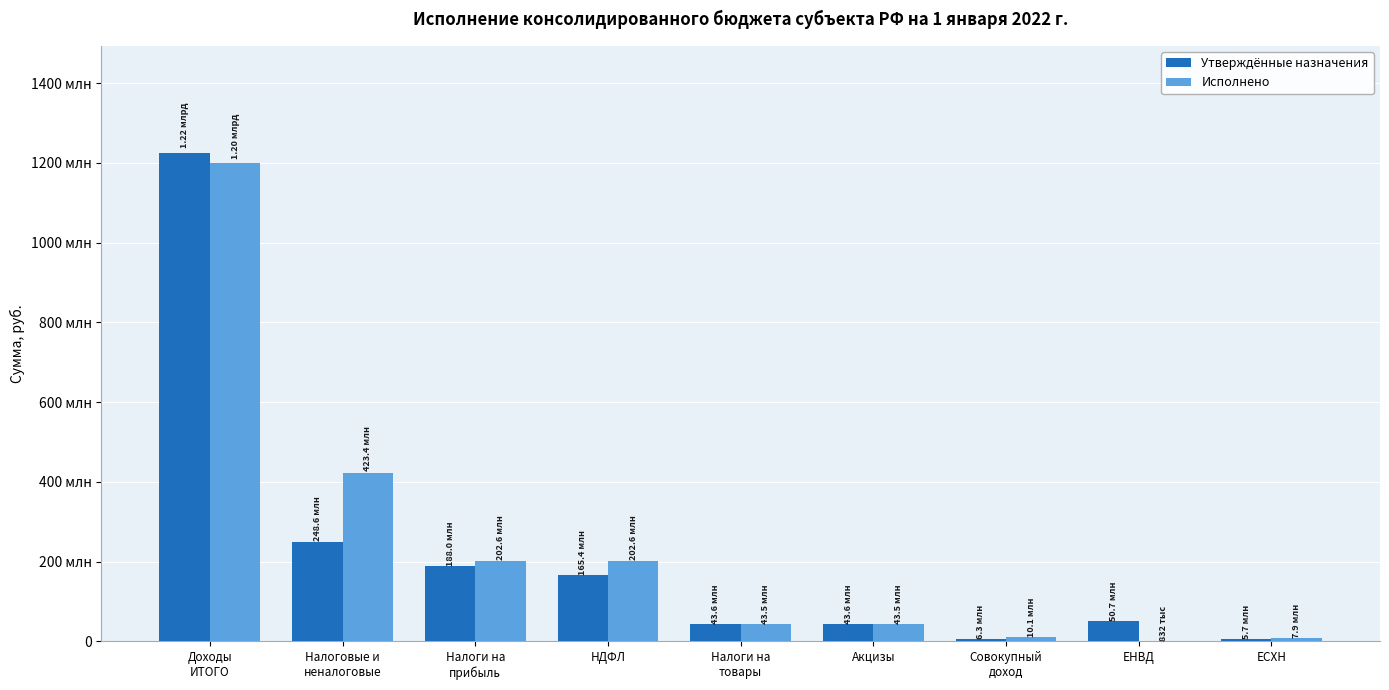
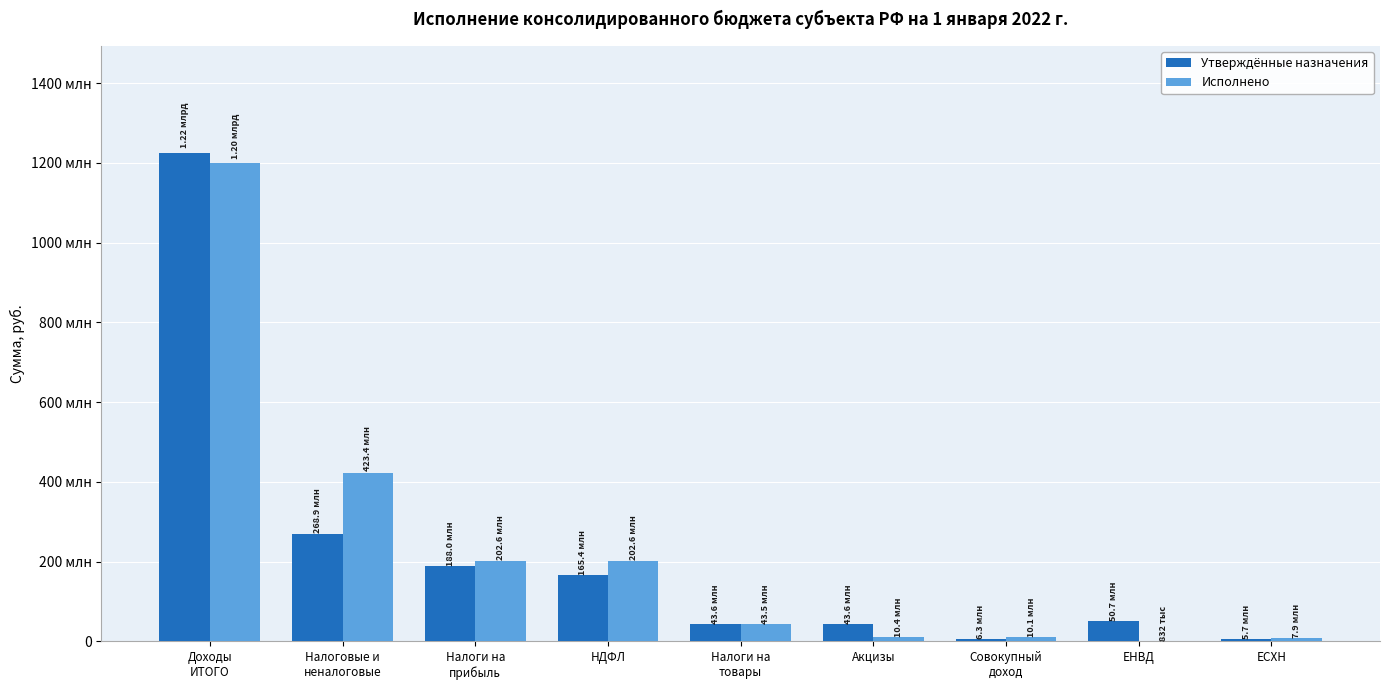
  {
    "Утверждённые назначения": {
-     "Налоговые и неналоговые": 248.6
+     "Налоговые и неналоговые": 268.9
    },
    "Исполнено": {
-     "Акцизы": 43.5
+     "Акцизы": 10.4
    }
  }
